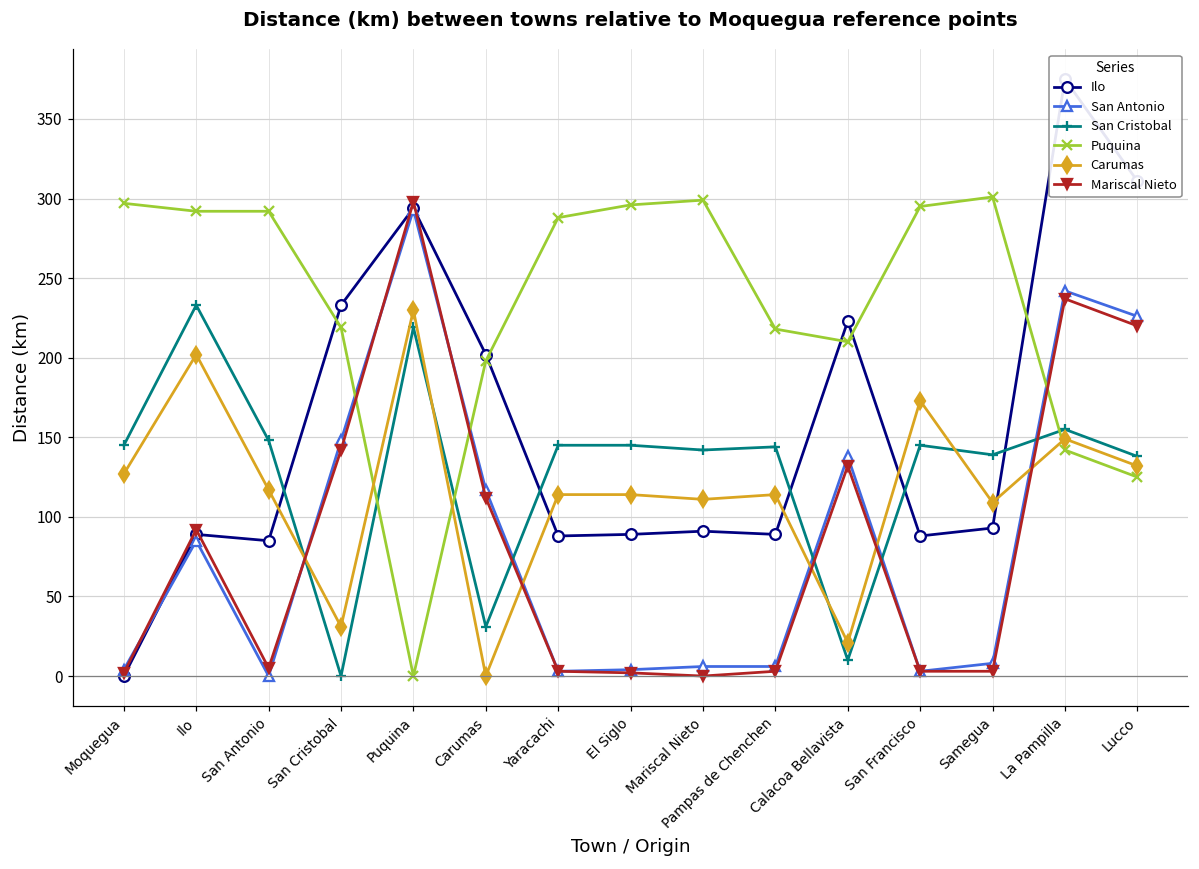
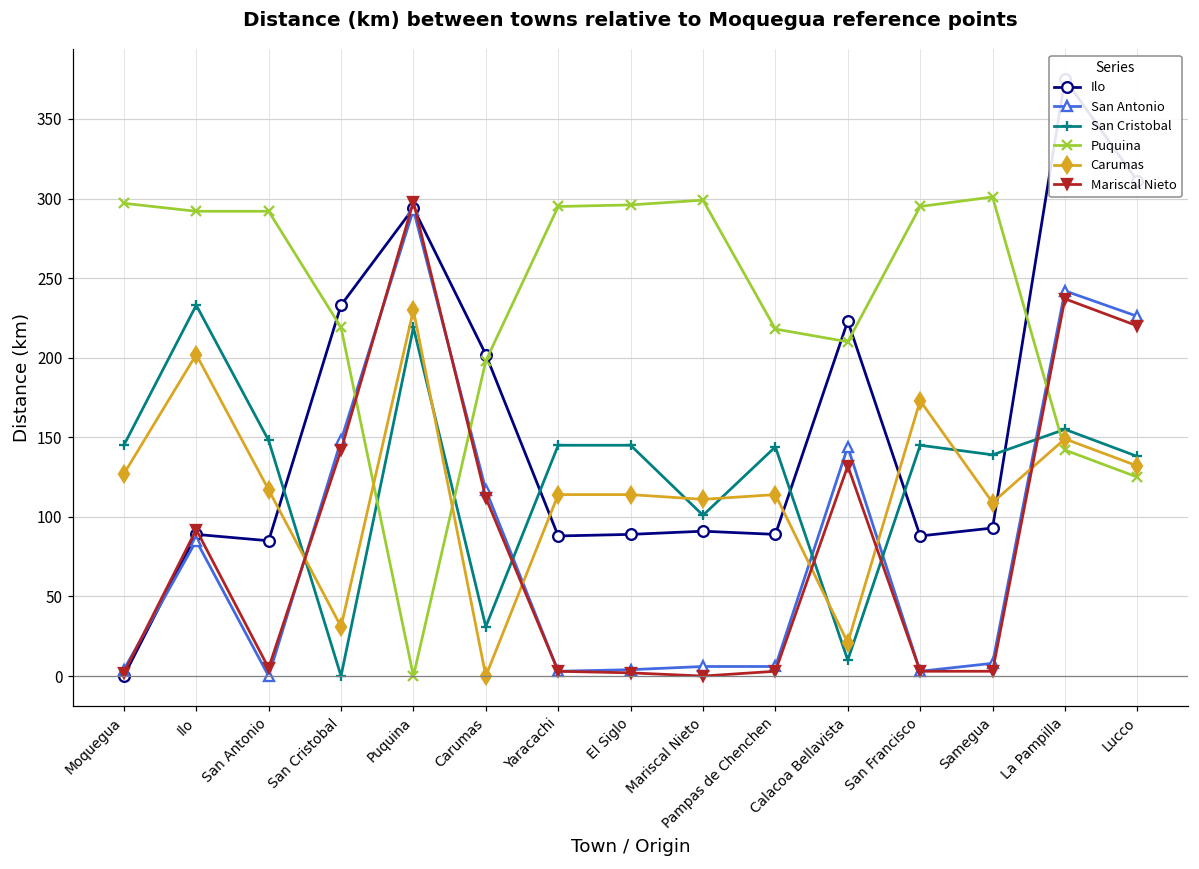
  {
    "Ilo": {
      "Moquegua": 0,
      "Ilo": 89,
      "San Antonio": 85,
      "San Cristobal": 233,
      "Carumas": 202,
      "Yaracachi": 88,
      "El Siglo": 89,
      "Mariscal Nieto": 91,
      "Pampas de Chenchen": 89,
      "Calacoa Bellavista": 223,
      "San Francisco": 88,
      "Samegua": 93
    },
    "San Antonio": {
      "Moquegua": 4,
      "Ilo": 85,
      "San Antonio": 0,
      "San Cristobal": 148,
      "Carumas": 117,
      "El Siglo": 4,
      "Mariscal Nieto": 6,
      "Pampas de Chenchen": 6,
-     "Calacoa Bellavista": 138,
+     "Calacoa Bellavista": 144,
      "Samegua": 8,
      "La Pampilla": 242,
      "Lucco": 226
    },
    "San Cristobal": {
      "Moquegua": 145,
      "Ilo": 233,
      "San Antonio": 148,
      "San Cristobal": 0,
      "Puquina": 219,
      "Carumas": 31,
      "Yaracachi": 145,
      "El Siglo": 145,
-     "Mariscal Nieto": 142,
+     "Mariscal Nieto": 101,
      "Pampas de Chenchen": 144,
      "Calacoa Bellavista": 10,
      "San Francisco": 145,
      "Samegua": 139,
      "La Pampilla": 155,
      "Lucco": 138
    },
    "Puquina": {
      "Moquegua": 297,
      "Ilo": 292,
      "San Antonio": 292,
      "San Cristobal": 219,
      "Puquina": 0,
      "Carumas": 198,
-     "Yaracachi": 288,
+     "Yaracachi": 295,
      "El Siglo": 296,
      "Mariscal Nieto": 299,
      "Pampas de Chenchen": 218,
      "Calacoa Bellavista": 210,
      "San Francisco": 295,
      "Samegua": 301,
      "La Pampilla": 142,
      "Lucco": 125
    },
    "Carumas": {
      "Moquegua": 127,
      "Ilo": 202,
      "San Antonio": 117,
      "San Cristobal": 31,
      "Puquina": 230,
      "Carumas": 0,
      "Yaracachi": 114,
      "El Siglo": 114,
      "Mariscal Nieto": 111,
      "Pampas de Chenchen": 114,
      "Calacoa Bellavista": 21,
      "San Francisco": 173,
      "Samegua": 109,
      "La Pampilla": 149,
      "Lucco": 132
    },
    "Mariscal Nieto": {
      "Moquegua": 2,
      "Ilo": 92,
      "San Antonio": 5,
      "San Cristobal": 142,
      "Puquina": 298,
      "Carumas": 112,
      "El Siglo": 2,
      "Mariscal Nieto": 0,
      "Pampas de Chenchen": 3,
      "Calacoa Bellavista": 132,
      "Samegua": 3,
      "La Pampilla": 237,
      "Lucco": 220
    }
  }
